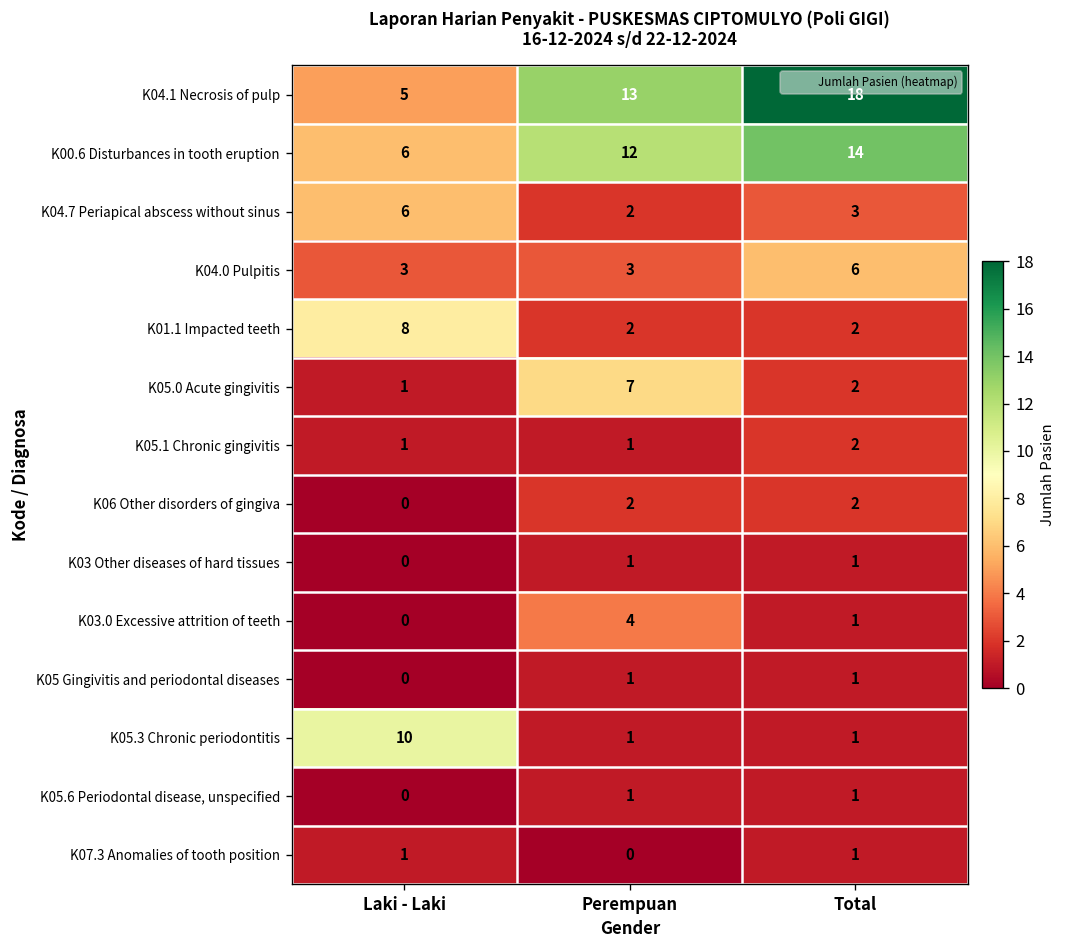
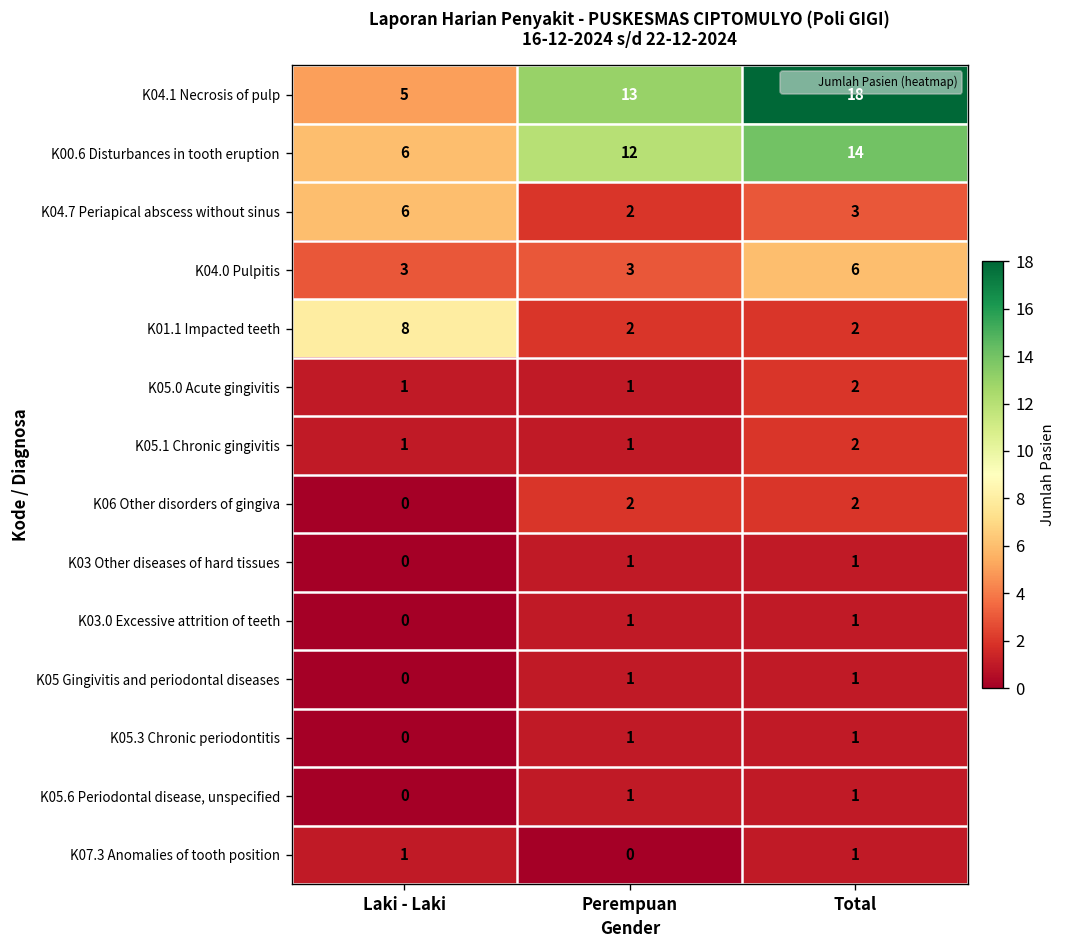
  {
    "K04.1 Necrosis of pulp": {
      "Laki - Laki": 5,
      "Perempuan": 13
    },
    "K00.6 Disturbances in tooth eruption": {
      "Laki - Laki": 6,
      "Perempuan": 12,
      "Total": 14
    },
    "K04.7 Periapical abscess without sinus": {
      "Laki - Laki": 6,
      "Perempuan": 2,
      "Total": 3
    },
    "K04.0 Pulpitis": {
      "Laki - Laki": 3,
      "Perempuan": 3,
      "Total": 6
    },
    "K01.1 Impacted teeth": {
      "Laki - Laki": 8,
      "Perempuan": 2,
      "Total": 2
    },
    "K05.0 Acute gingivitis": {
      "Laki - Laki": 1,
-     "Perempuan": 7,
+     "Perempuan": 1,
      "Total": 2
    },
    "K05.1 Chronic gingivitis": {
      "Laki - Laki": 1,
      "Perempuan": 1,
      "Total": 2
    },
    "K06 Other disorders of gingiva": {
      "Laki - Laki": 0,
      "Perempuan": 2,
      "Total": 2
    },
    "K03 Other diseases of hard tissues": {
      "Laki - Laki": 0,
      "Perempuan": 1,
      "Total": 1
    },
    "K03.0 Excessive attrition of teeth": {
      "Laki - Laki": 0,
-     "Perempuan": 4,
+     "Perempuan": 1,
      "Total": 1
    },
    "K05 Gingivitis and periodontal diseases": {
      "Laki - Laki": 0,
      "Perempuan": 1,
      "Total": 1
    },
    "K05.3 Chronic periodontitis": {
-     "Laki - Laki": 10,
+     "Laki - Laki": 0,
      "Perempuan": 1,
      "Total": 1
    },
    "K05.6 Periodontal disease, unspecified": {
      "Laki - Laki": 0,
      "Perempuan": 1,
      "Total": 1
    },
    "K07.3 Anomalies of tooth position": {
      "Laki - Laki": 1,
      "Perempuan": 0,
      "Total": 1
    }
  }
